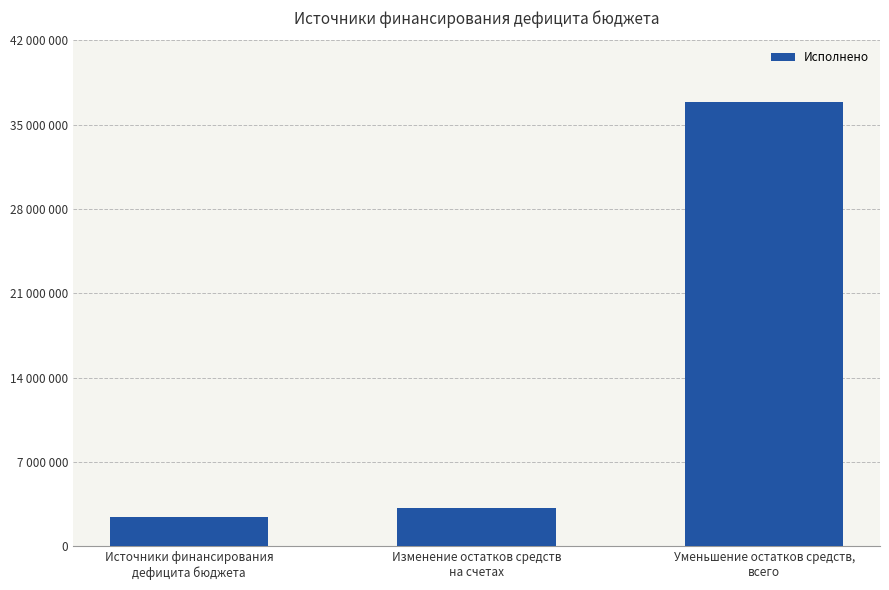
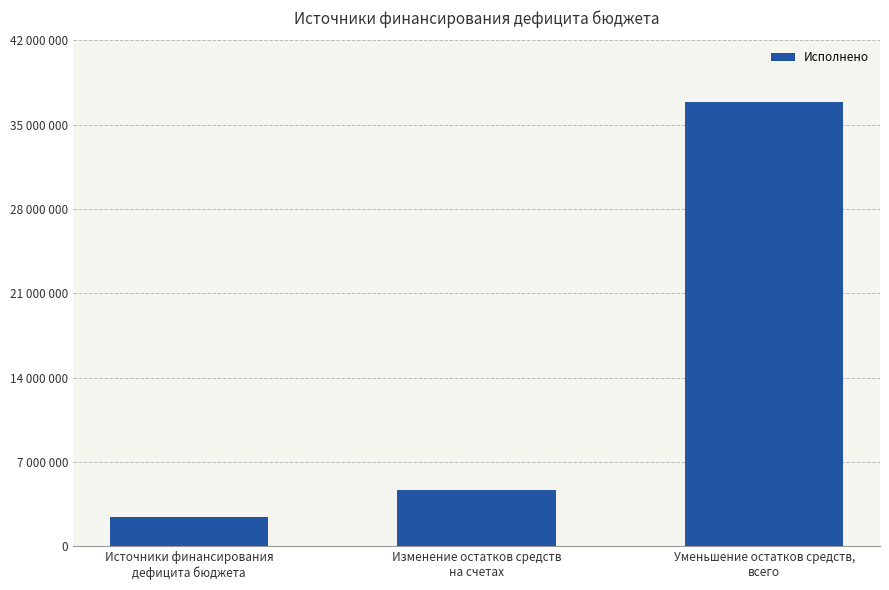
  {
    "Источники финансирования дефицита бюджета": 2400000,
-   "Изменение остатков средств на счетах": 3200000,
+   "Изменение остатков средств на счетах": 4700000,
    "Уменьшение остатков средств, всего": 36900000
  }
